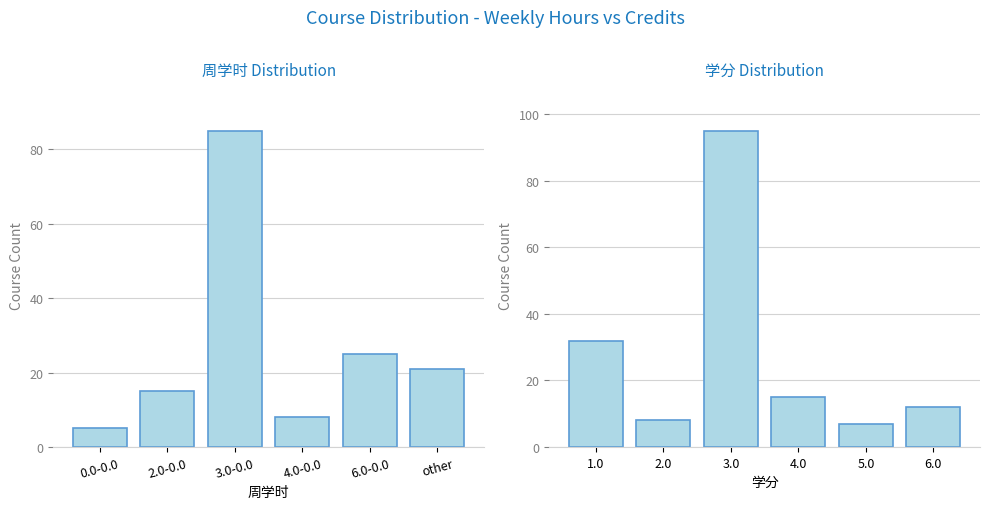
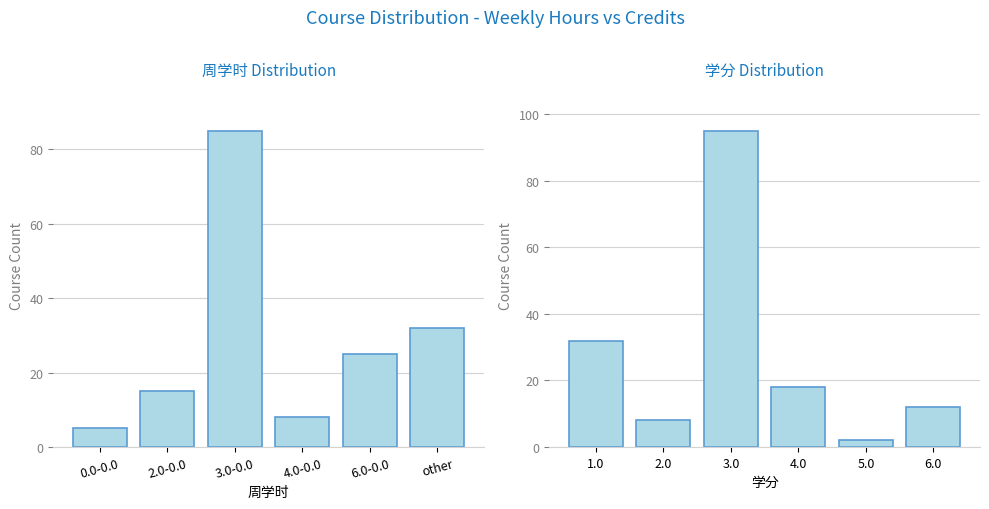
  {
    "周学时 Distribution": {
      "0.0-0.0": 5,
      "2.0-0.0": 15,
      "3.0-0.0": 85,
      "4.0-0.0": 8,
      "6.0-0.0": 25,
-     "other": 21
+     "other": 32
    },
    "学分 Distribution": {
      "1.0": 32,
      "2.0": 8,
      "3.0": 95,
-     "4.0": 15,
-     "5.0": 7,
+     "4.0": 18,
+     "5.0": 2,
      "6.0": 12
    }
  }
